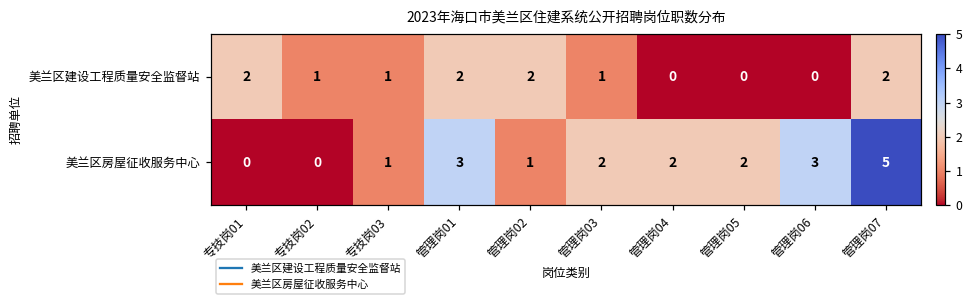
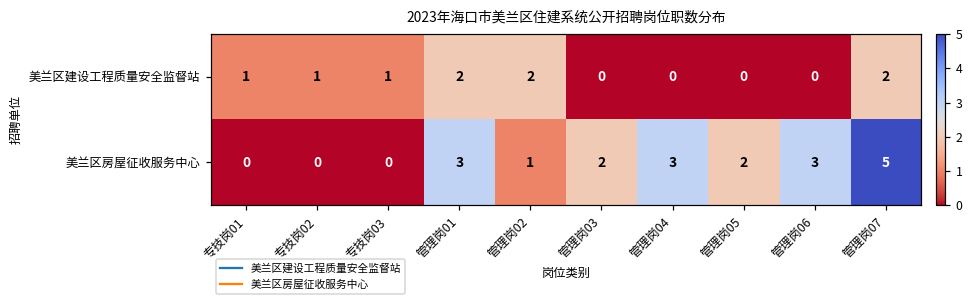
  {
    "美兰区建设工程质量安全监督站": {
-     "专技岗01": 2,
+     "专技岗01": 1,
      "专技岗02": 1,
      "专技岗03": 1,
      "管理岗01": 2,
      "管理岗02": 2,
-     "管理岗03": 1,
+     "管理岗03": 0,
      "管理岗04": 0,
      "管理岗05": 0,
      "管理岗06": 0,
      "管理岗07": 2
    },
    "美兰区房屋征收服务中心": {
      "专技岗01": 0,
      "专技岗02": 0,
-     "专技岗03": 1,
+     "专技岗03": 0,
      "管理岗01": 3,
      "管理岗02": 1,
      "管理岗03": 2,
-     "管理岗04": 2,
+     "管理岗04": 3,
      "管理岗05": 2,
      "管理岗06": 3,
      "管理岗07": 5
    }
  }
